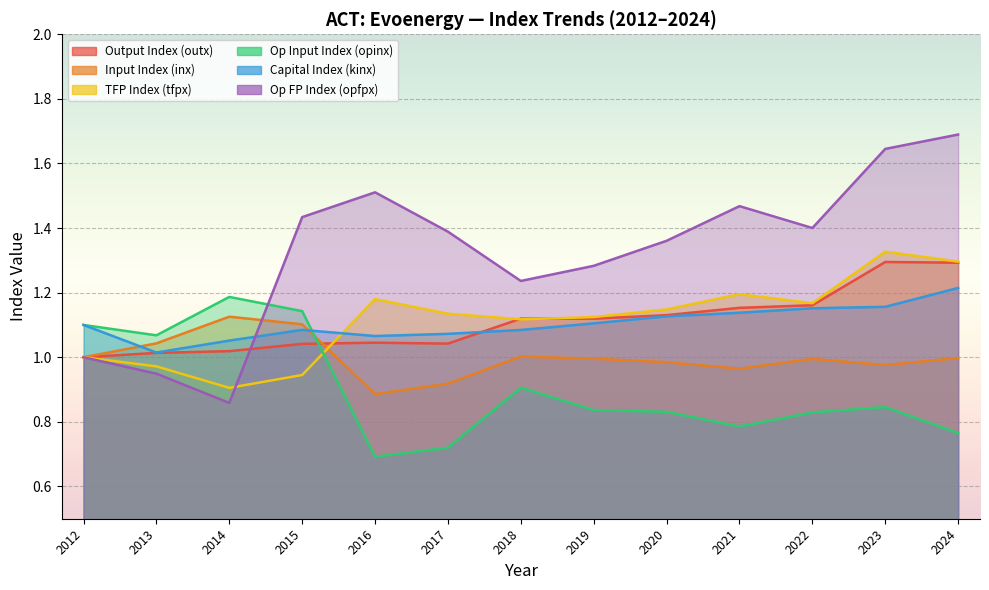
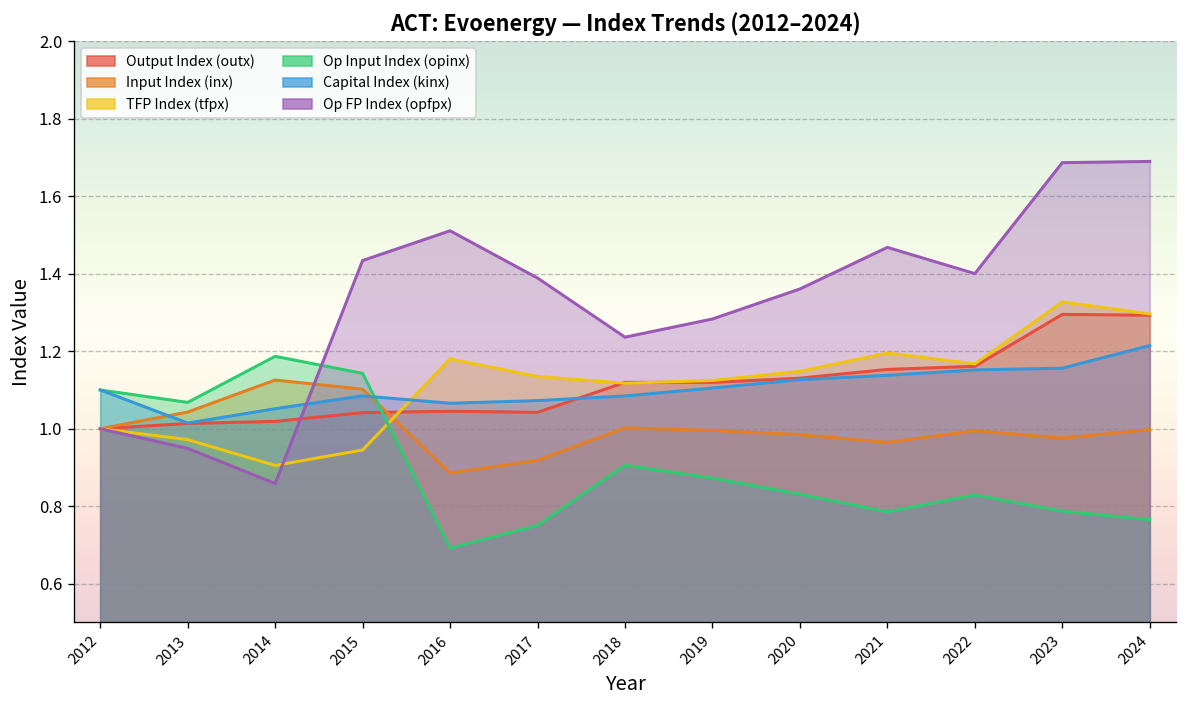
  {
    "Op Input Index (opinx)": {
      "2013": 1.07,
      "2014": 1.19,
      "2015": 1.14,
      "2016": 0.69,
-     "2017": 0.72,
+     "2017": 0.75,
      "2018": 0.91,
-     "2019": 0.84,
+     "2019": 0.87,
      "2020": 0.83,
      "2021": 0.79,
      "2022": 0.83,
-     "2023": 0.85,
+     "2023": 0.79,
      "2024": 0.77
    },
    "Capital Index (kinx)": {
      "2014": 1.05,
      "2015": 1.08,
      "2016": 1.07,
      "2017": 1.07,
      "2018": 1.08,
      "2019": 1.11,
      "2021": 1.14,
      "2022": 1.15,
      "2023": 1.16,
      "2024": 1.21
    },
    "Op FP Index (opfpx)": {
      "2013": 0.95,
      "2014": 0.86,
      "2015": 1.43,
      "2016": 1.51,
      "2017": 1.39,
      "2018": 1.24,
      "2019": 1.28,
      "2020": 1.36,
      "2021": 1.47,
      "2022": 1.40,
-     "2023": 1.65,
+     "2023": 1.69,
      "2024": 1.69
    }
  }
